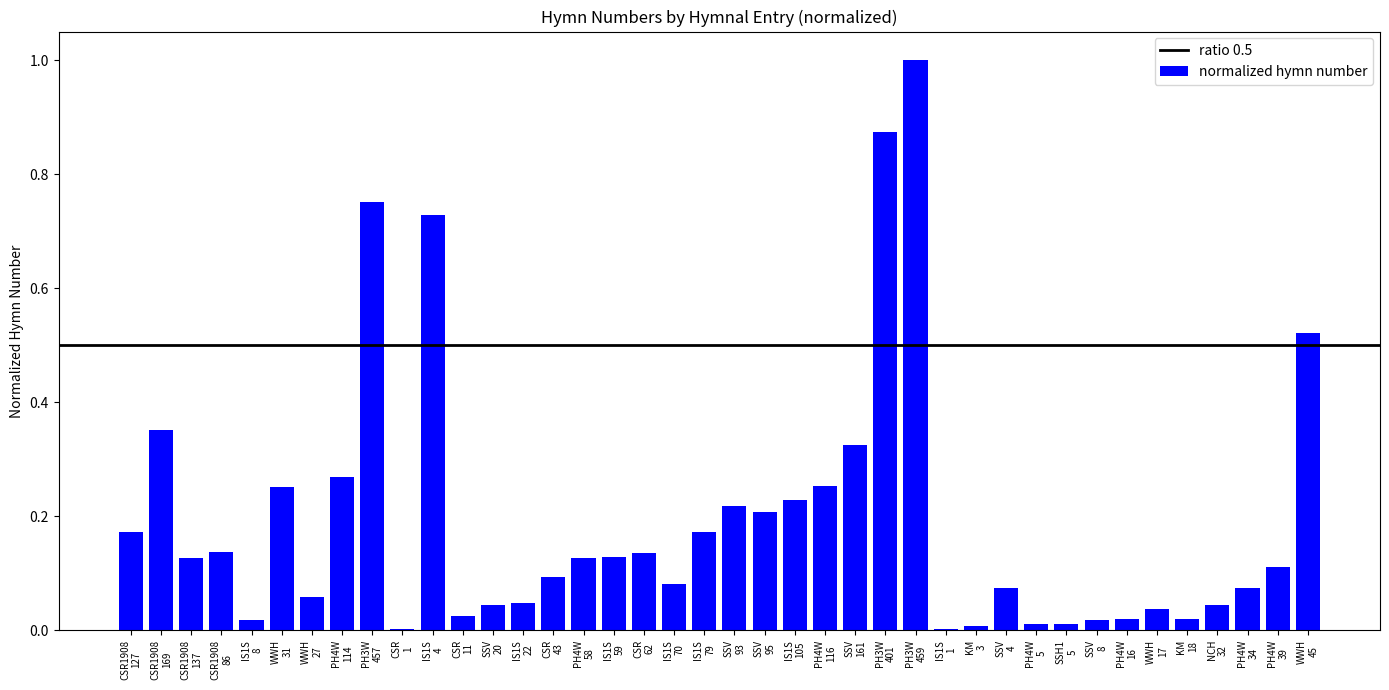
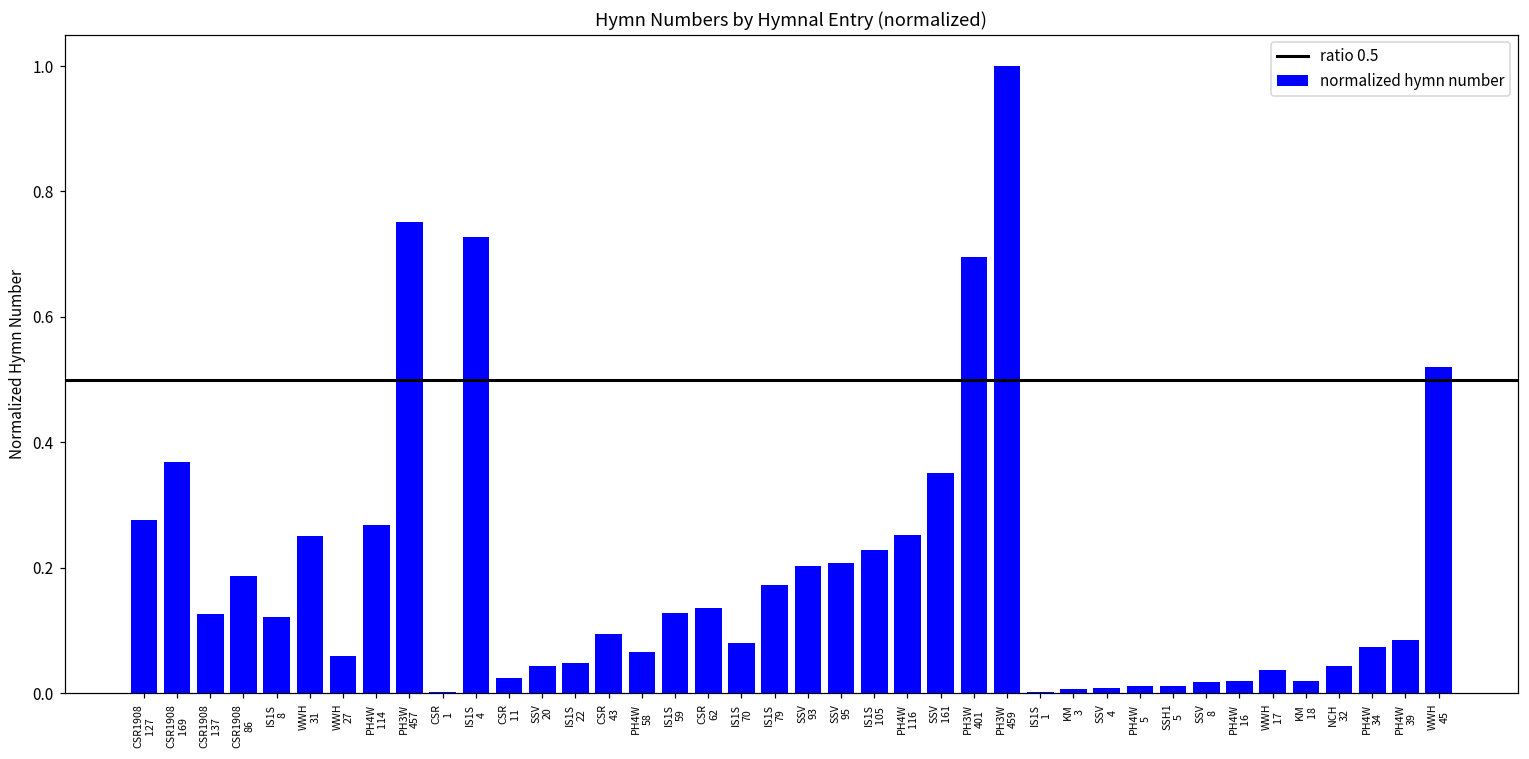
  {
-   "CSR1908 127": 0.17,
-   "CSR1908 169": 0.35,
+   "CSR1908 127": 0.28,
+   "CSR1908 169": 0.37,
    "CSR1908 137": 0.13,
-   "CSR1908 86": 0.14,
-   "IS1S 8": 0.02,
+   "CSR1908 86": 0.19,
+   "IS1S 8": 0.12,
    "WWH 31": 0.25,
    "WWH 27": 0.06,
    "PH4W 114": 0.27,
    "PH3W 457": 0.75,
    "IS1S 4": 0.73,
    "CSR 11": 0.02,
    "SSV 20": 0.04,
    "IS1S 22": 0.05,
    "CSR 43": 0.09,
-   "PH4W 58": 0.13,
+   "PH4W 58": 0.07,
    "IS1S 59": 0.13,
    "CSR 62": 0.14,
    "IS1S 70": 0.08,
    "IS1S 79": 0.17,
-   "SSV 93": 0.22,
+   "SSV 93": 0.20,
    "SSV 95": 0.21,
    "IS1S 105": 0.23,
    "PH4W 116": 0.25,
-   "SSV 161": 0.32,
-   "PH3W 401": 0.87,
+   "SSV 161": 0.35,
+   "PH3W 401": 0.69,
    "PH3W 459": 1.00,
    "KM 3": 0.01,
-   "SSV 4": 0.07,
+   "SSV 4": 0.01,
    "PH4W 5": 0.01,
    "SSH1 5": 0.01,
    "SSV 8": 0.02,
    "PH4W 16": 0.02,
    "WWH 17": 0.04,
    "KM 18": 0.02,
    "NCH 32": 0.04,
    "PH4W 34": 0.07,
-   "PH4W 39": 0.11,
+   "PH4W 39": 0.08,
    "WWH 45": 0.52
  }
